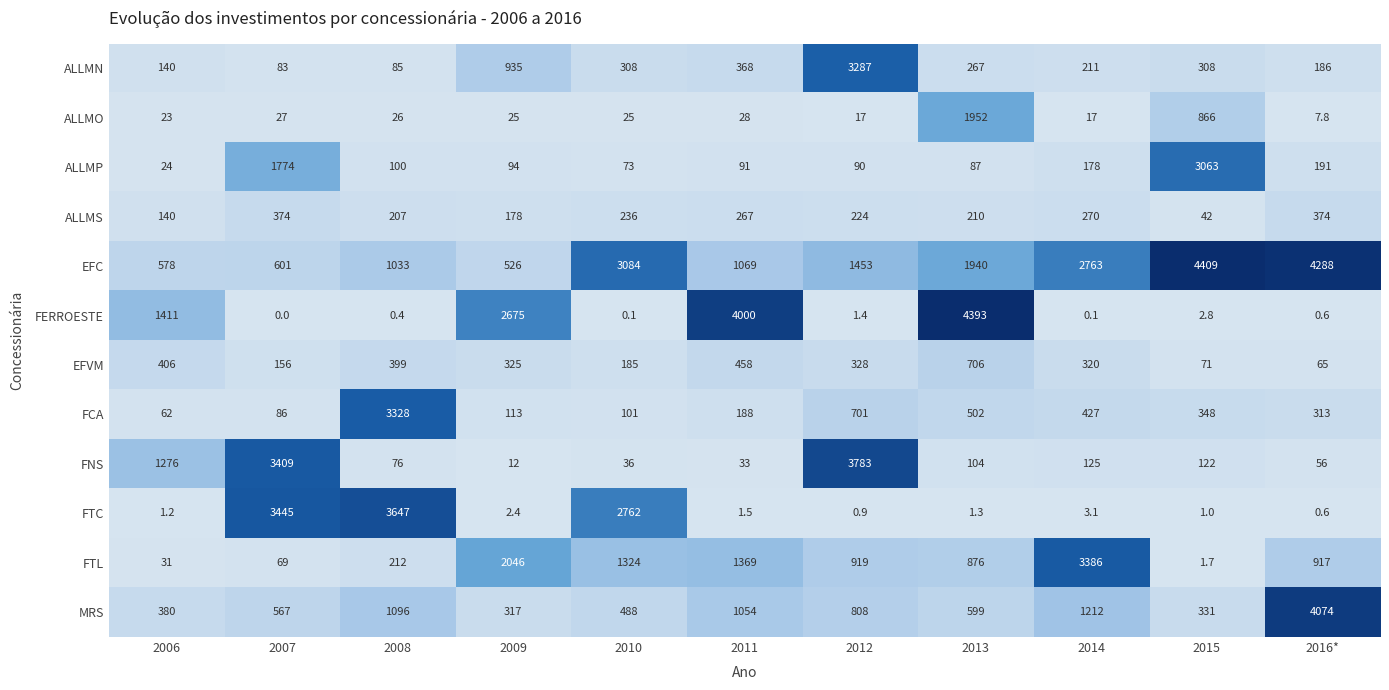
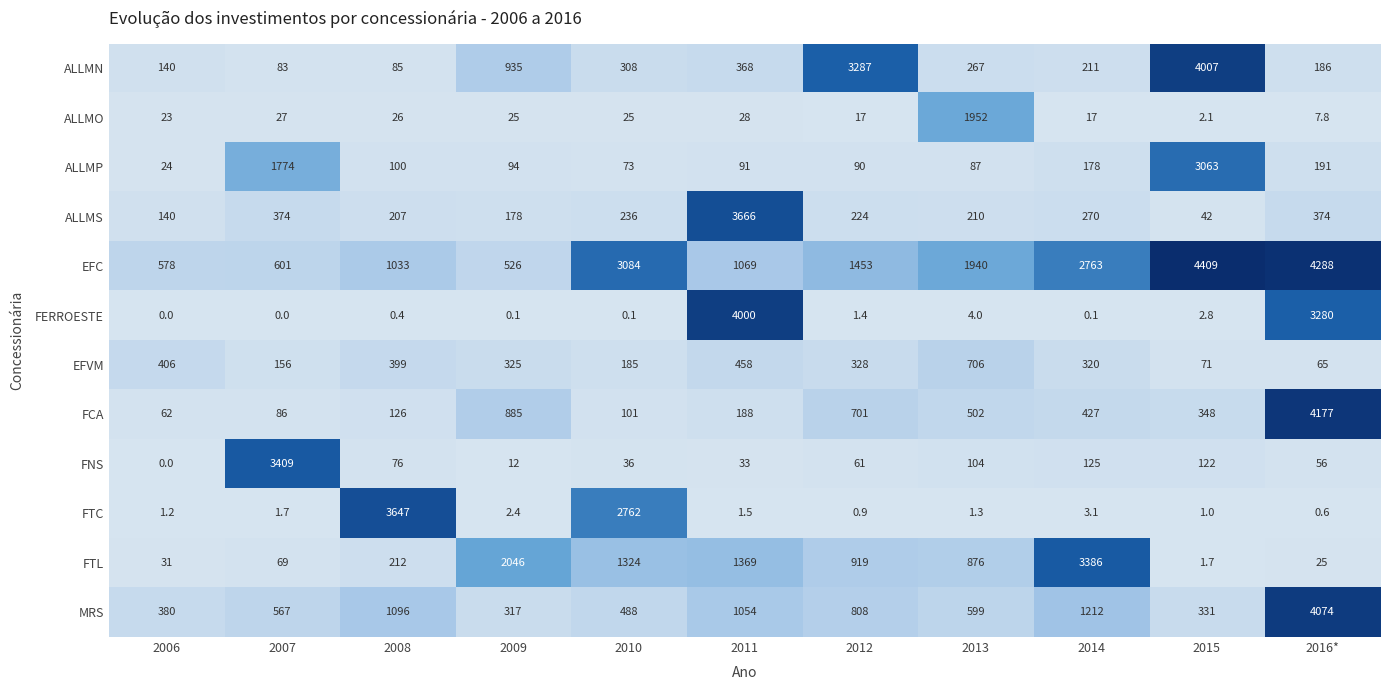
  {
    "ALLMN": {
      "2006": 140,
      "2007": 83,
      "2008": 85,
      "2009": 935,
      "2010": 308,
      "2011": 368,
      "2012": 3287,
      "2013": 267,
      "2014": 211,
-     "2015": 308,
+     "2015": 4007,
      "2016*": 186
    },
    "ALLMO": {
      "2006": 23,
      "2007": 27,
      "2008": 26,
      "2009": 25,
      "2010": 25,
      "2011": 28,
      "2012": 17,
      "2013": 1952,
      "2014": 17,
-     "2015": 866,
+     "2015": 2.1,
      "2016*": 7.8
    },
    "ALLMP": {
      "2006": 24,
      "2007": 1774,
      "2008": 100,
      "2009": 94,
      "2010": 73,
      "2011": 91,
      "2012": 90,
      "2013": 87,
      "2014": 178,
      "2015": 3063,
      "2016*": 191
    },
    "ALLMS": {
      "2006": 140,
      "2007": 374,
      "2008": 207,
      "2009": 178,
      "2010": 236,
-     "2011": 267,
+     "2011": 3666,
      "2012": 224,
      "2013": 210,
      "2014": 270,
      "2015": 42,
      "2016*": 374
    },
    "EFC": {
      "2006": 578,
      "2007": 601,
      "2008": 1033,
      "2009": 526,
      "2010": 3084,
      "2011": 1069,
      "2012": 1453,
      "2013": 1940,
      "2014": 2763,
      "2015": 4409,
      "2016*": 4288
    },
    "FERROESTE": {
-     "2006": 1411,
+     "2006": 0.0,
      "2007": 0.0,
      "2008": 0.4,
-     "2009": 2675,
+     "2009": 0.1,
      "2010": 0.1,
      "2011": 4000,
      "2012": 1.4,
-     "2013": 4393,
+     "2013": 4.0,
      "2014": 0.1,
      "2015": 2.8,
-     "2016*": 0.6
+     "2016*": 3280
    },
    "EFVM": {
      "2006": 406,
      "2007": 156,
      "2008": 399,
      "2009": 325,
      "2010": 185,
      "2011": 458,
      "2012": 328,
      "2013": 706,
      "2014": 320,
      "2015": 71,
      "2016*": 65
    },
    "FCA": {
      "2006": 62,
      "2007": 86,
-     "2008": 3328,
-     "2009": 113,
+     "2008": 126,
+     "2009": 885,
      "2010": 101,
      "2011": 188,
      "2012": 701,
      "2013": 502,
      "2014": 427,
      "2015": 348,
-     "2016*": 313
+     "2016*": 4177
    },
    "FNS": {
-     "2006": 1276,
+     "2006": 0.0,
      "2007": 3409,
      "2008": 76,
      "2009": 12,
      "2010": 36,
      "2011": 33,
-     "2012": 3783,
+     "2012": 61,
      "2013": 104,
      "2014": 125,
      "2015": 122,
      "2016*": 56
    },
    "FTC": {
      "2006": 1.2,
-     "2007": 3445,
+     "2007": 1.7,
      "2008": 3647,
      "2009": 2.4,
      "2010": 2762,
      "2011": 1.5,
      "2012": 0.9,
      "2013": 1.3,
      "2014": 3.1,
      "2015": 1.0,
      "2016*": 0.6
    },
    "FTL": {
      "2006": 31,
      "2007": 69,
      "2008": 212,
      "2009": 2046,
      "2010": 1324,
      "2011": 1369,
      "2012": 919,
      "2013": 876,
      "2014": 3386,
      "2015": 1.7,
-     "2016*": 917
+     "2016*": 25
    },
    "MRS": {
      "2006": 380,
      "2007": 567,
      "2008": 1096,
      "2009": 317,
      "2010": 488,
      "2011": 1054,
      "2012": 808,
      "2013": 599,
      "2014": 1212,
      "2015": 331,
      "2016*": 4074
    }
  }
